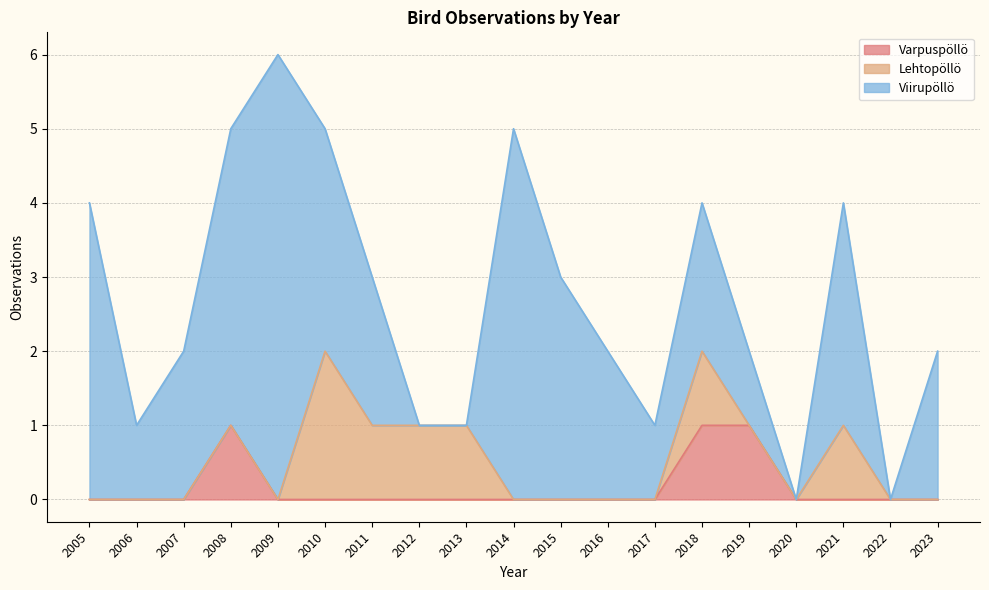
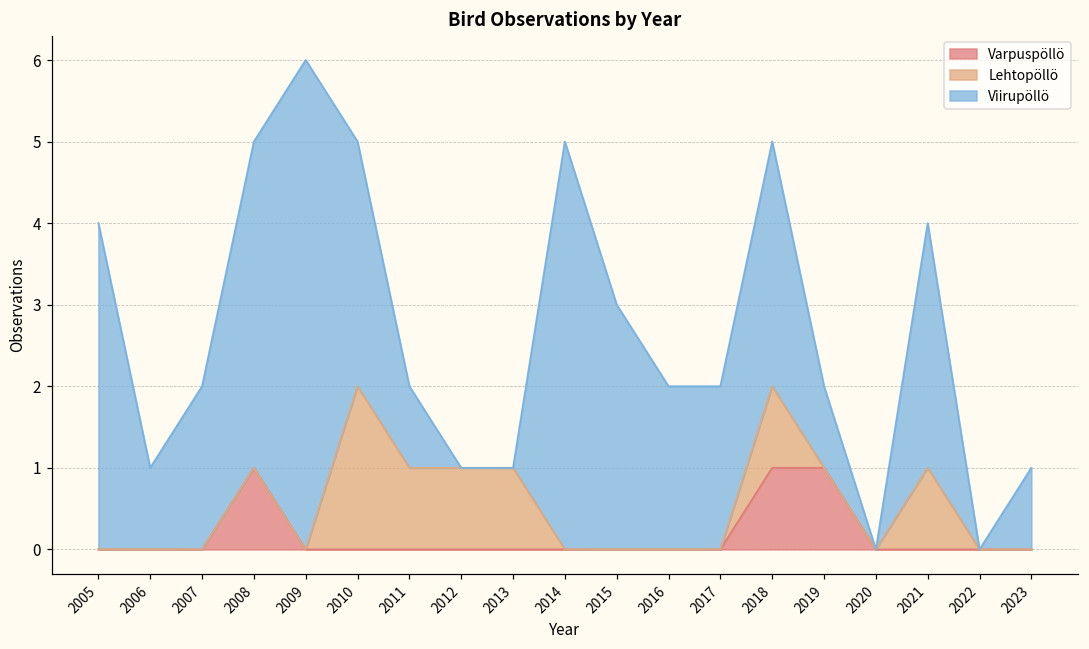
  {
    "Viirupöllö": {
      "2005": 4,
      "2006": 1,
      "2007": 2,
      "2008": 5,
      "2009": 6,
      "2010": 5,
-     "2011": 2,
+     "2011": 1,
      "2014": 5,
      "2015": 3,
      "2016": 2,
-     "2017": 1,
-     "2018": 2,
+     "2017": 2,
+     "2018": 3,
      "2019": 2,
      "2021": 4,
-     "2023": 2
+     "2023": 1
    }
  }
